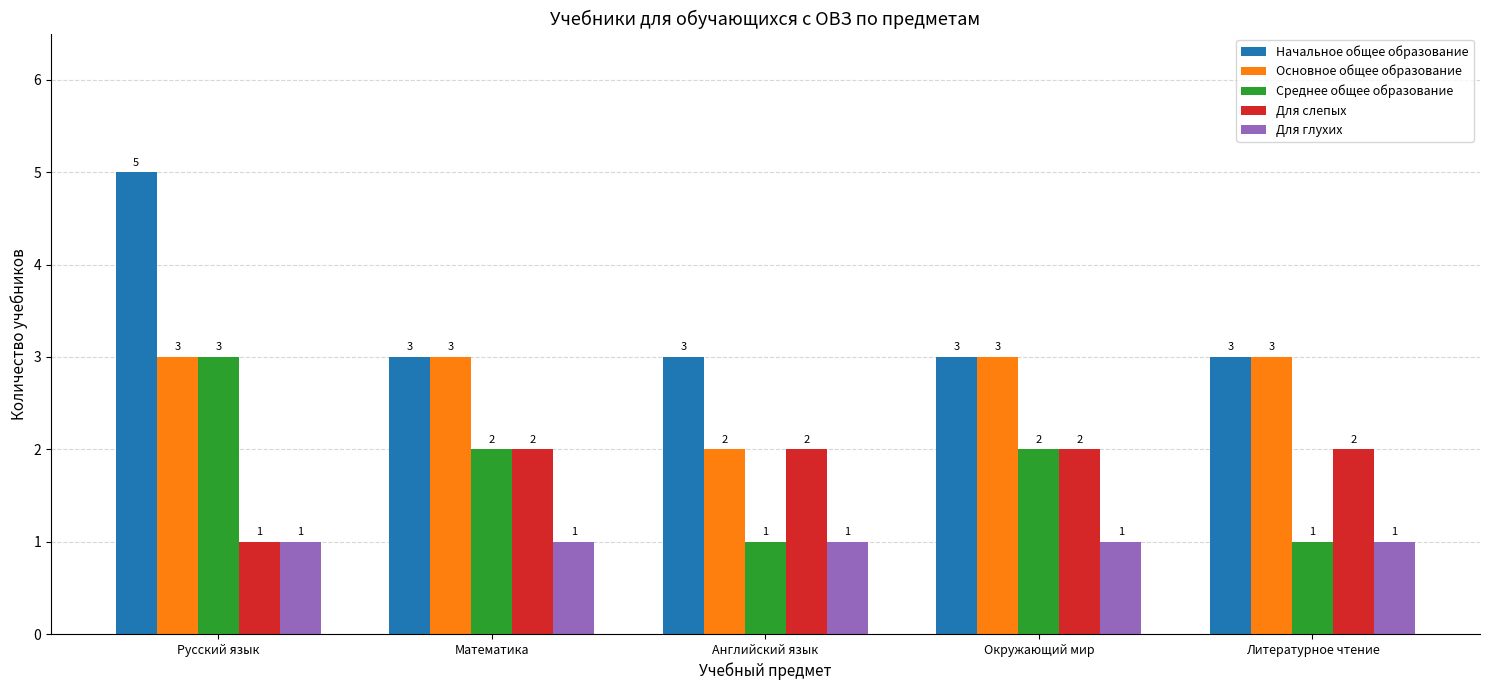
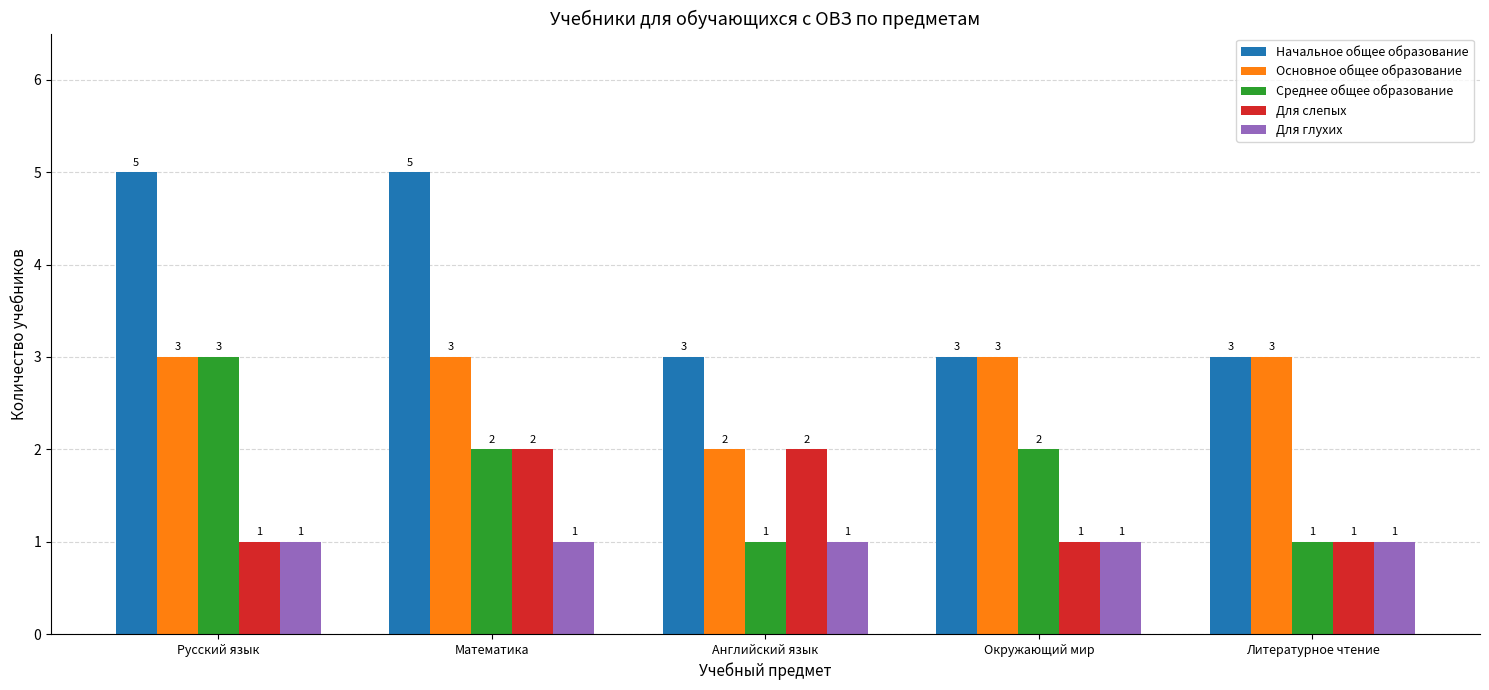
  {
    "Начальное общее образование": {
      "Русский язык": 5,
-     "Математика": 3,
+     "Математика": 5,
      "Английский язык": 3,
      "Окружающий мир": 3,
      "Литературное чтение": 3
    },
    "Основное общее образование": {
      "Русский язык": 3,
      "Математика": 3,
      "Английский язык": 2,
      "Окружающий мир": 3,
      "Литературное чтение": 3
    },
    "Среднее общее образование": {
      "Русский язык": 3,
      "Математика": 2,
      "Английский язык": 1,
      "Окружающий мир": 2,
      "Литературное чтение": 1
    },
    "Для слепых": {
      "Русский язык": 1,
      "Математика": 2,
      "Английский язык": 2,
-     "Окружающий мир": 2,
-     "Литературное чтение": 2
+     "Окружающий мир": 1,
+     "Литературное чтение": 1
    },
    "Для глухих": {
      "Русский язык": 1,
      "Математика": 1,
      "Английский язык": 1,
      "Окружающий мир": 1,
      "Литературное чтение": 1
    }
  }
